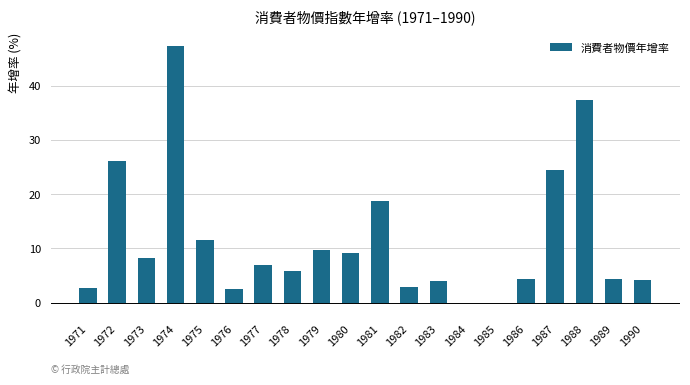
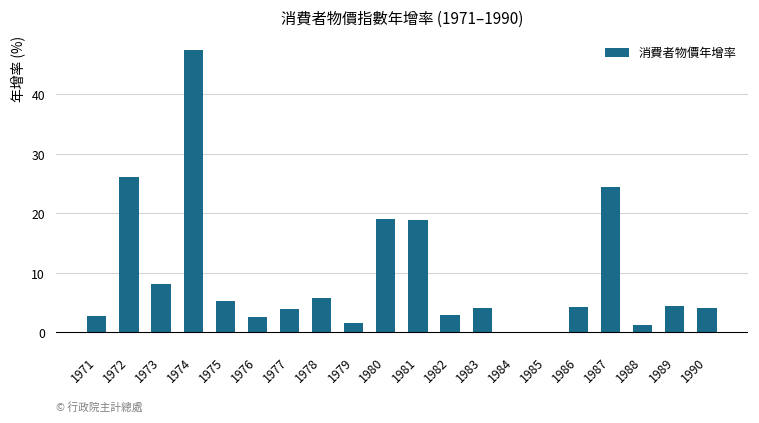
  {
    "1971": 3,
    "1972": 26,
    "1973": 8,
    "1974": 47,
-   "1975": 12,
+   "1975": 5,
    "1976": 3,
-   "1977": 7,
+   "1977": 4,
    "1978": 6,
-   "1979": 10,
-   "1980": 9,
+   "1979": 2,
+   "1980": 19,
    "1981": 19,
    "1982": 3,
    "1983": 4,
    "1986": 4,
    "1987": 24,
-   "1988": 37,
+   "1988": 1,
    "1989": 4,
    "1990": 4
  }
